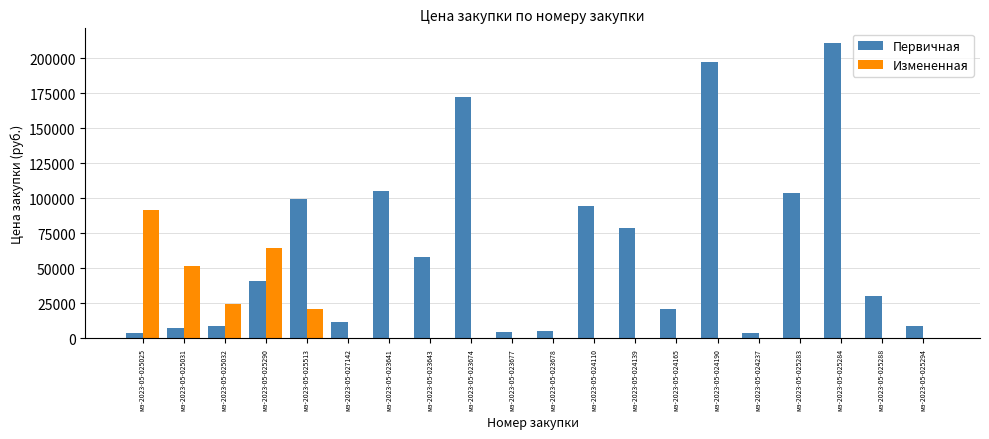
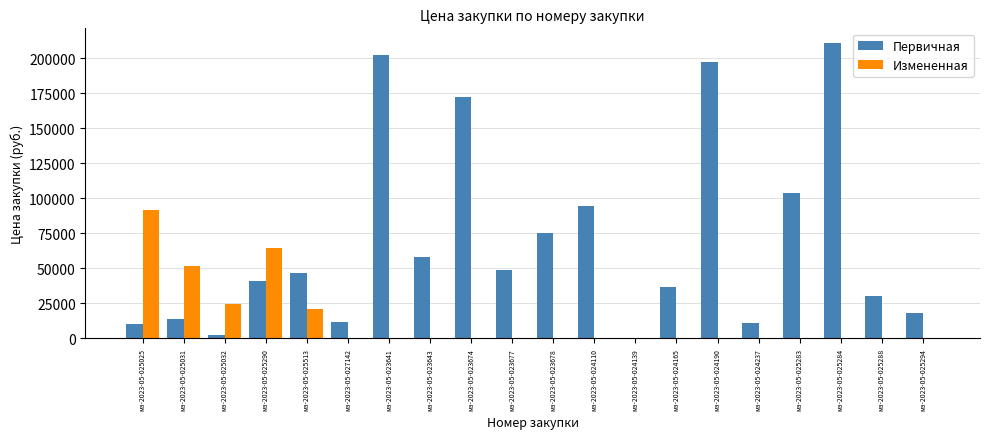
  {
    "Первичная": {
-     "мз-2023-05-025025": 4000,
-     "мз-2023-05-025031": 7000,
-     "мз-2023-05-025032": 9000,
+     "мз-2023-05-025025": 10000,
+     "мз-2023-05-025031": 14000,
+     "мз-2023-05-025032": 2000,
      "мз-2023-05-025290": 41000,
-     "мз-2023-05-025513": 100000,
+     "мз-2023-05-025513": 47000,
      "мз-2023-05-027142": 12000,
-     "мз-2023-05-023641": 105000,
+     "мз-2023-05-023641": 202000,
      "мз-2023-05-023643": 58000,
      "мз-2023-05-023674": 172000,
-     "мз-2023-05-023677": 5000,
-     "мз-2023-05-023678": 5000,
+     "мз-2023-05-023677": 49000,
+     "мз-2023-05-023678": 75000,
      "мз-2023-05-024110": 94000,
-     "мз-2023-05-024139": 79000,
-     "мз-2023-05-024165": 21000,
+     "мз-2023-05-024139": 1000,
+     "мз-2023-05-024165": 37000,
      "мз-2023-05-024190": 198000,
-     "мз-2023-05-024237": 4000,
+     "мз-2023-05-024237": 11000,
      "мз-2023-05-025283": 104000,
      "мз-2023-05-025284": 211000,
      "мз-2023-05-025288": 30000,
-     "мз-2023-05-025294": 9000
+     "мз-2023-05-025294": 18000
    },
    "Измененная": {
      "мз-2023-05-025025": 92000,
      "мз-2023-05-025031": 51000,
      "мз-2023-05-025032": 25000,
      "мз-2023-05-025290": 65000,
      "мз-2023-05-025513": 21000,
      "мз-2023-05-027142": 0,
      "мз-2023-05-023641": 0,
      "мз-2023-05-023643": 0,
      "мз-2023-05-023674": 0,
      "мз-2023-05-023677": 0,
      "мз-2023-05-023678": 0,
      "мз-2023-05-024110": 0,
      "мз-2023-05-024139": 0,
      "мз-2023-05-024165": 0,
      "мз-2023-05-024190": 0,
      "мз-2023-05-024237": 0,
      "мз-2023-05-025283": 0,
      "мз-2023-05-025284": 0,
      "мз-2023-05-025288": 0,
      "мз-2023-05-025294": 0
    }
  }
